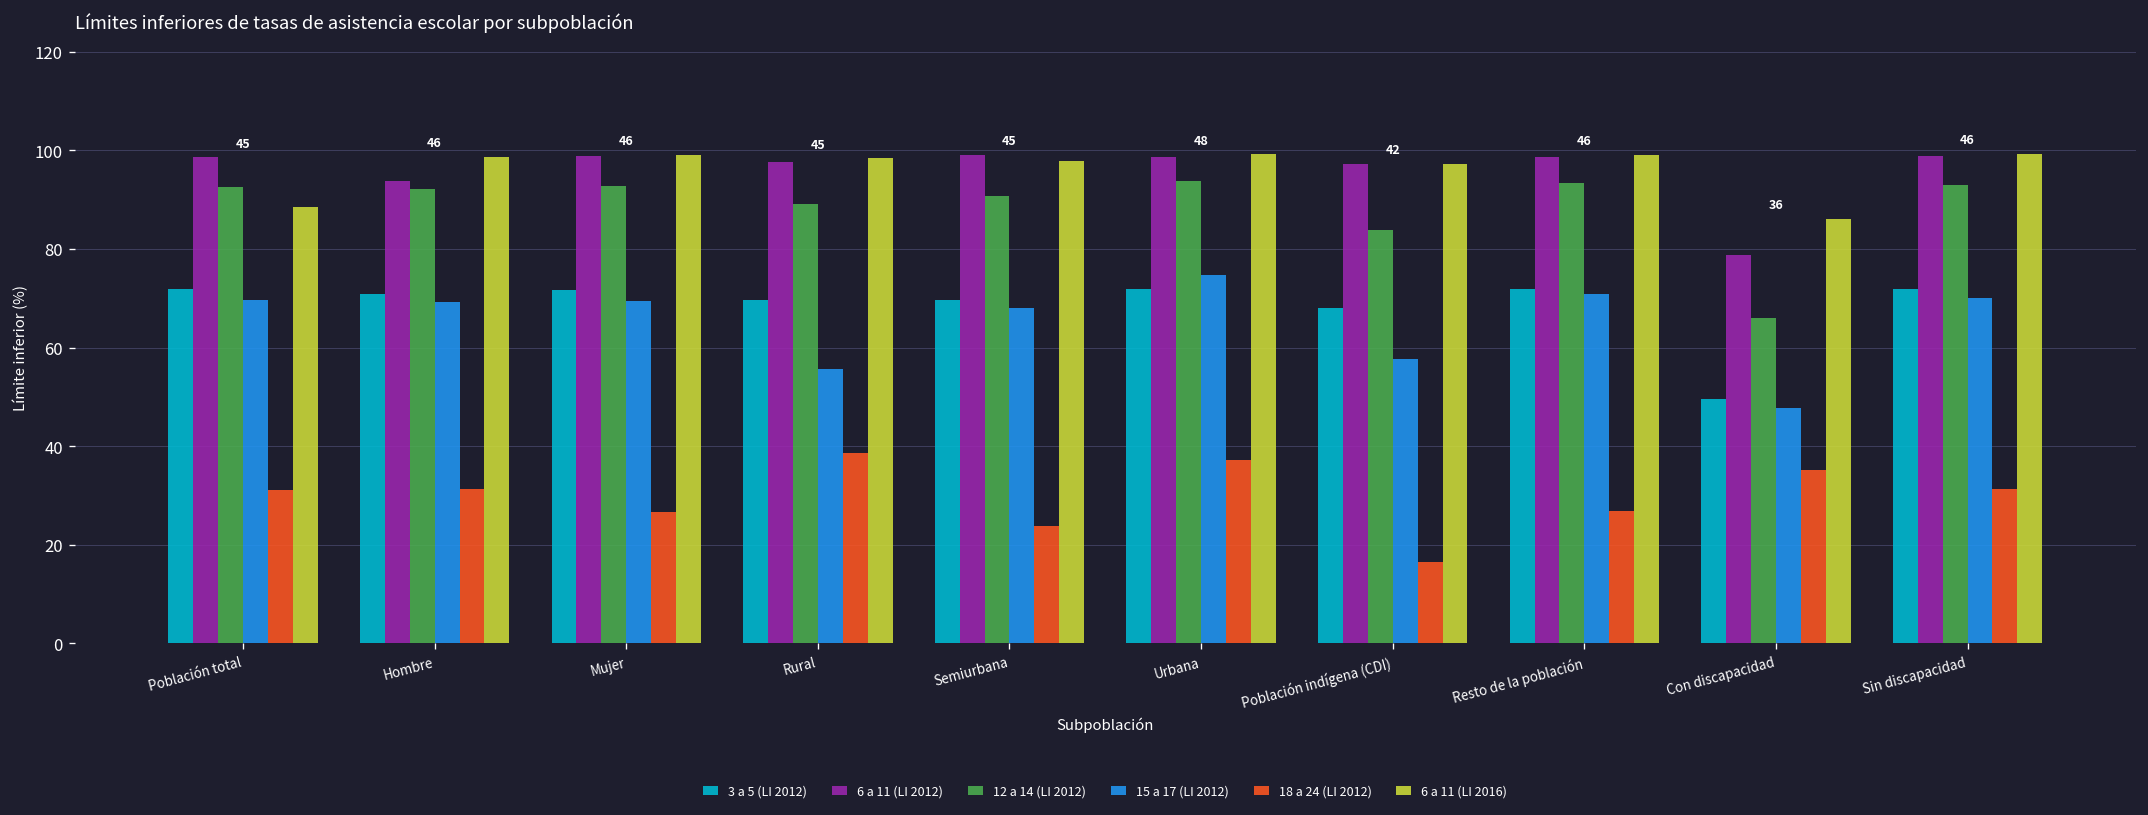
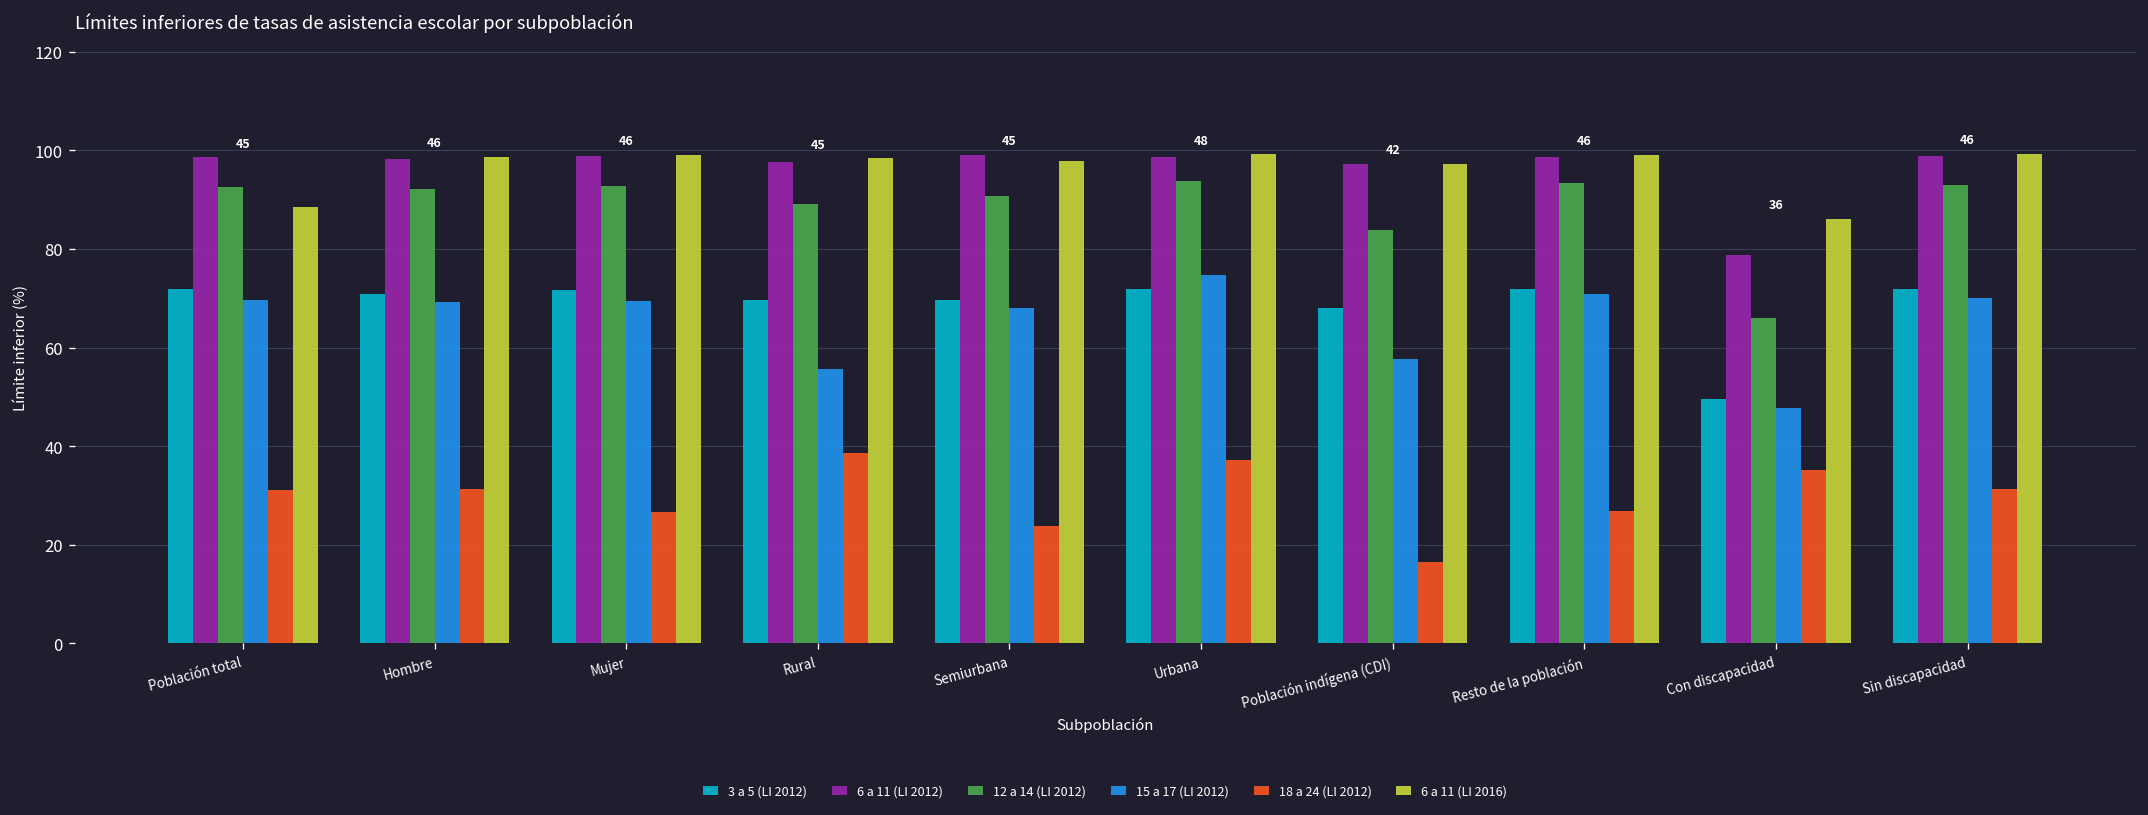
  {
    "6 a 11 (LI 2012)": {
      "Población total": 99,
-     "Hombre": 94,
+     "Hombre": 98,
      "Mujer": 99,
      "Rural": 98,
      "Semiurbana": 99,
      "Urbana": 99,
      "Población indígena (CDI)": 97,
      "Resto de la población": 99,
      "Con discapacidad": 79,
      "Sin discapacidad": 99
    },
    "12 a 14 (LI 2012)": {
      "Población total": 93,
      "Hombre": 92,
      "Mujer": 93,
      "Rural": 89,
      "Semiurbana": 91,
      "Urbana": 94,
      "Población indígena (CDI)": 84,
      "Resto de la población": 93,
      "Con discapacidad": 66,
      "Sin discapacidad": 93
    },
    "18 a 24 (LI 2012)": {
      "Población total": 31,
      "Hombre": 31,
      "Mujer": 27,
      "Rural": 39,
      "Semiurbana": 24,
      "Urbana": 37,
      "Población indígena (CDI)": 16,
      "Resto de la población": 27,
      "Con discapacidad": 35,
      "Sin discapacidad": 31
    },
    "6 a 11 (LI 2016)": {
      "Población total": 88,
      "Hombre": 99,
      "Mujer": 99,
      "Rural": 98,
      "Semiurbana": 98,
      "Urbana": 99,
      "Población indígena (CDI)": 97,
      "Resto de la población": 99,
      "Con discapacidad": 86,
      "Sin discapacidad": 99
    }
  }
